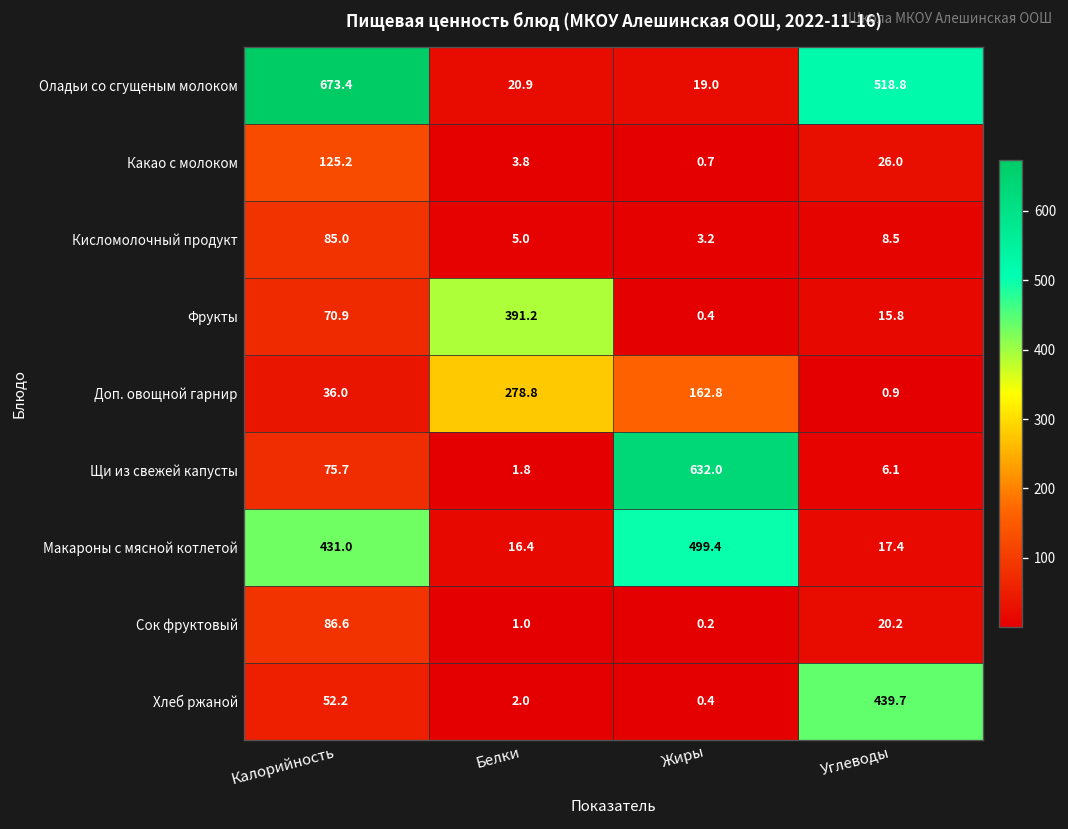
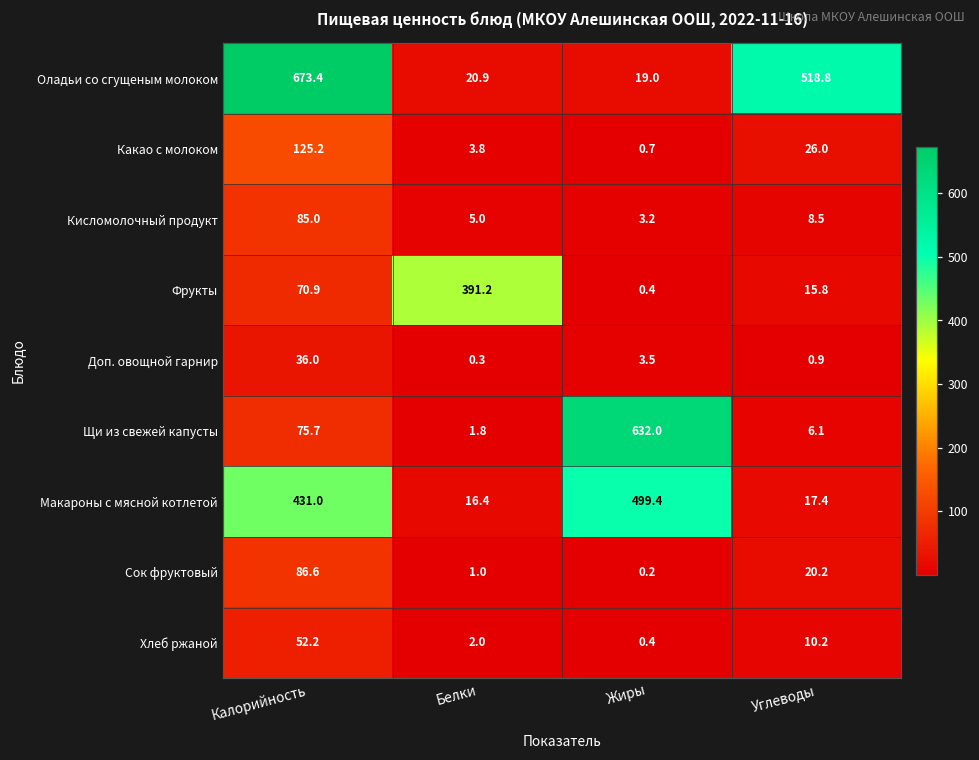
  {
    "Оладьи со сгущеным молоком": {
      "Калорийность": 673.4,
      "Белки": 20.9,
      "Жиры": 19.0,
      "Углеводы": 518.8
    },
    "Какао с молоком": {
      "Калорийность": 125.2,
      "Белки": 3.8,
      "Жиры": 0.7,
      "Углеводы": 26.0
    },
    "Кисломолочный продукт": {
      "Калорийность": 85.0,
      "Белки": 5.0,
      "Жиры": 3.2,
      "Углеводы": 8.5
    },
    "Фрукты": {
      "Калорийность": 70.9,
      "Белки": 391.2,
      "Жиры": 0.4,
      "Углеводы": 15.8
    },
    "Доп. овощной гарнир": {
      "Калорийность": 36.0,
-     "Белки": 278.8,
-     "Жиры": 162.8,
+     "Белки": 0.3,
+     "Жиры": 3.5,
      "Углеводы": 0.9
    },
    "Щи из свежей капусты": {
      "Калорийность": 75.7,
      "Белки": 1.8,
      "Жиры": 632.0,
      "Углеводы": 6.1
    },
    "Макароны с мясной котлетой": {
      "Калорийность": 431.0,
      "Белки": 16.4,
      "Жиры": 499.4,
      "Углеводы": 17.4
    },
    "Сок фруктовый": {
      "Калорийность": 86.6,
      "Белки": 1.0,
      "Жиры": 0.2,
      "Углеводы": 20.2
    },
    "Хлеб ржаной": {
      "Калорийность": 52.2,
      "Белки": 2.0,
      "Жиры": 0.4,
-     "Углеводы": 439.7
+     "Углеводы": 10.2
    }
  }
